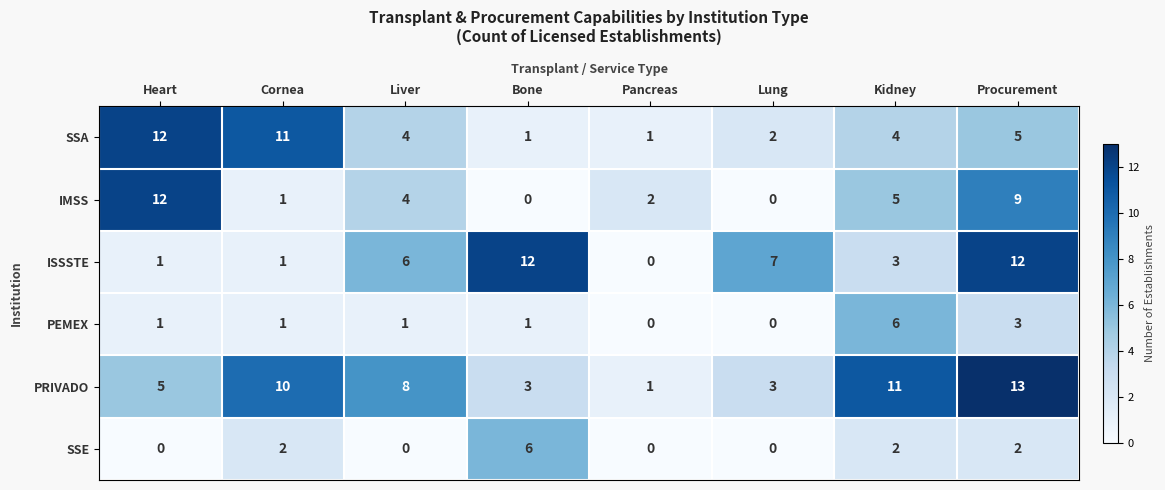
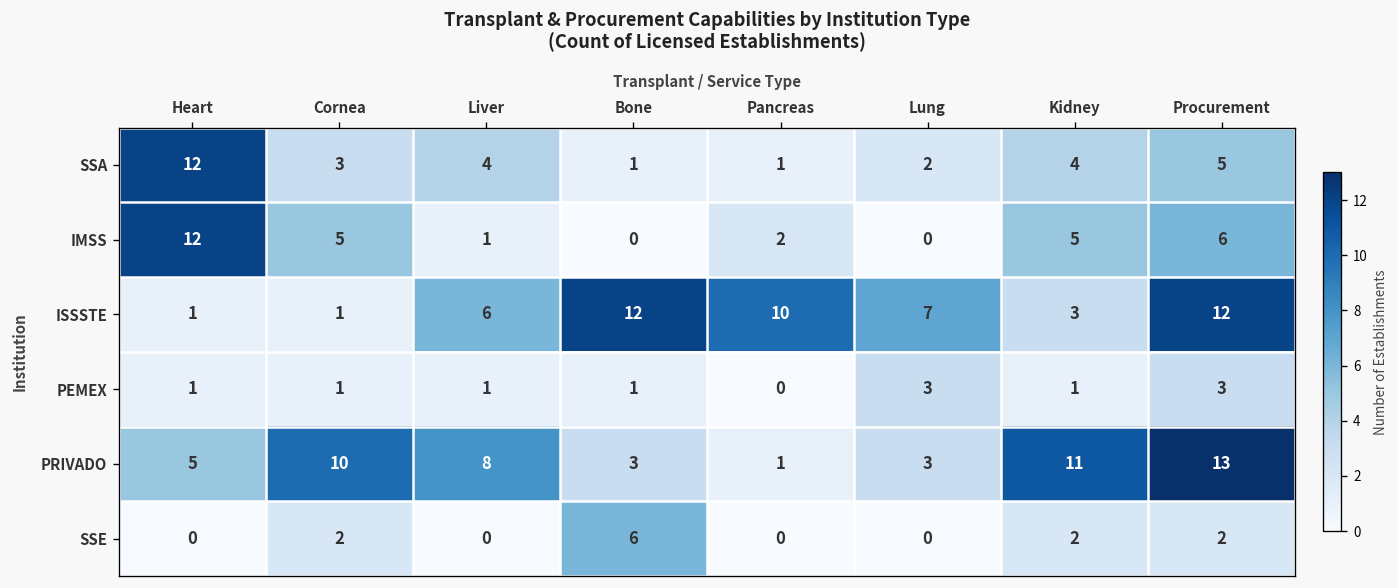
  {
    "SSA": {
      "Heart": 12,
-     "Cornea": 11,
+     "Cornea": 3,
      "Liver": 4,
      "Bone": 1,
      "Pancreas": 1,
      "Lung": 2,
      "Kidney": 4,
      "Procurement": 5
    },
    "IMSS": {
      "Heart": 12,
-     "Cornea": 1,
-     "Liver": 4,
+     "Cornea": 5,
+     "Liver": 1,
      "Bone": 0,
      "Pancreas": 2,
      "Lung": 0,
      "Kidney": 5,
-     "Procurement": 9
+     "Procurement": 6
    },
    "ISSSTE": {
      "Heart": 1,
      "Cornea": 1,
      "Liver": 6,
      "Bone": 12,
-     "Pancreas": 0,
+     "Pancreas": 10,
      "Lung": 7,
      "Kidney": 3,
      "Procurement": 12
    },
    "PEMEX": {
      "Heart": 1,
      "Cornea": 1,
      "Liver": 1,
      "Bone": 1,
      "Pancreas": 0,
-     "Lung": 0,
-     "Kidney": 6,
+     "Lung": 3,
+     "Kidney": 1,
      "Procurement": 3
    },
    "PRIVADO": {
      "Heart": 5,
      "Cornea": 10,
      "Liver": 8,
      "Bone": 3,
      "Pancreas": 1,
      "Lung": 3,
      "Kidney": 11,
      "Procurement": 13
    },
    "SSE": {
      "Heart": 0,
      "Cornea": 2,
      "Liver": 0,
      "Bone": 6,
      "Pancreas": 0,
      "Lung": 0,
      "Kidney": 2,
      "Procurement": 2
    }
  }
